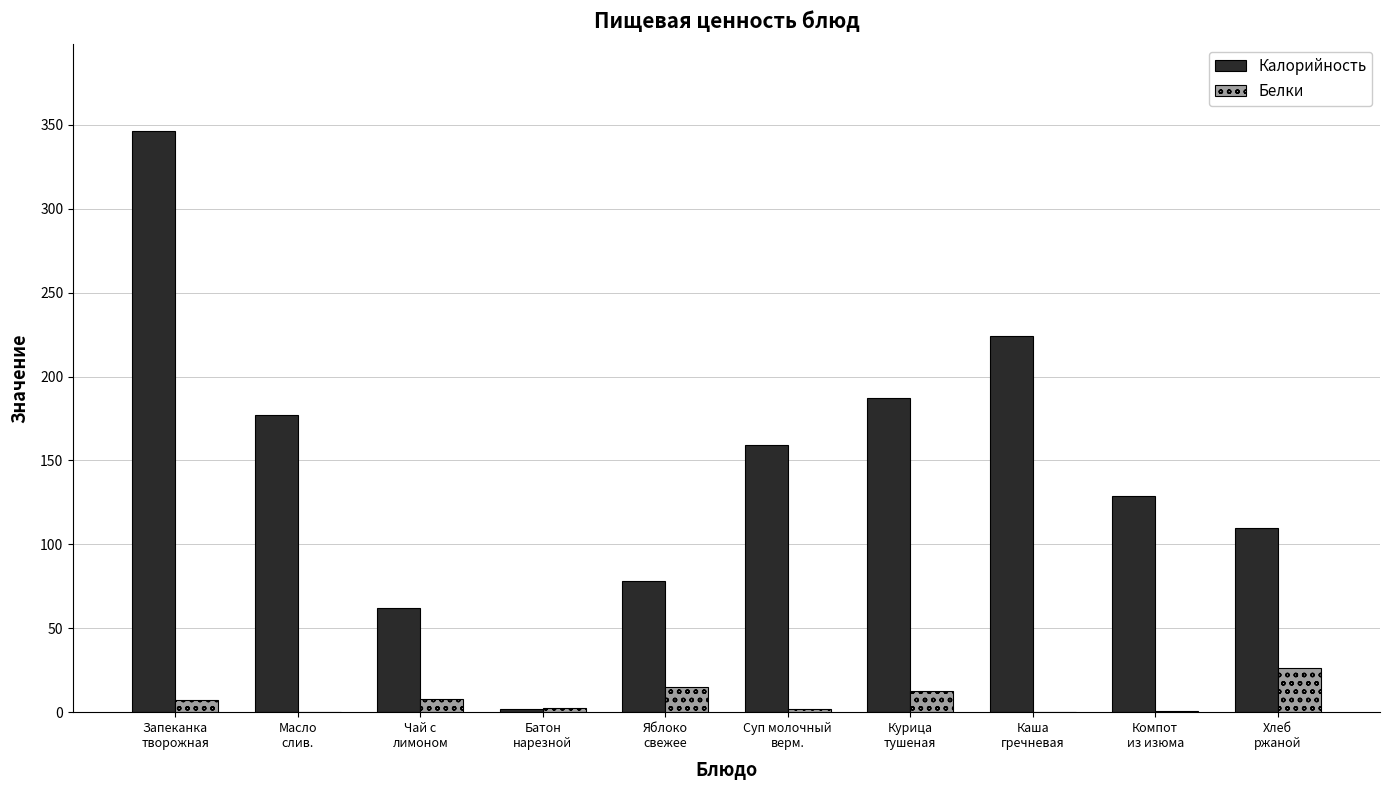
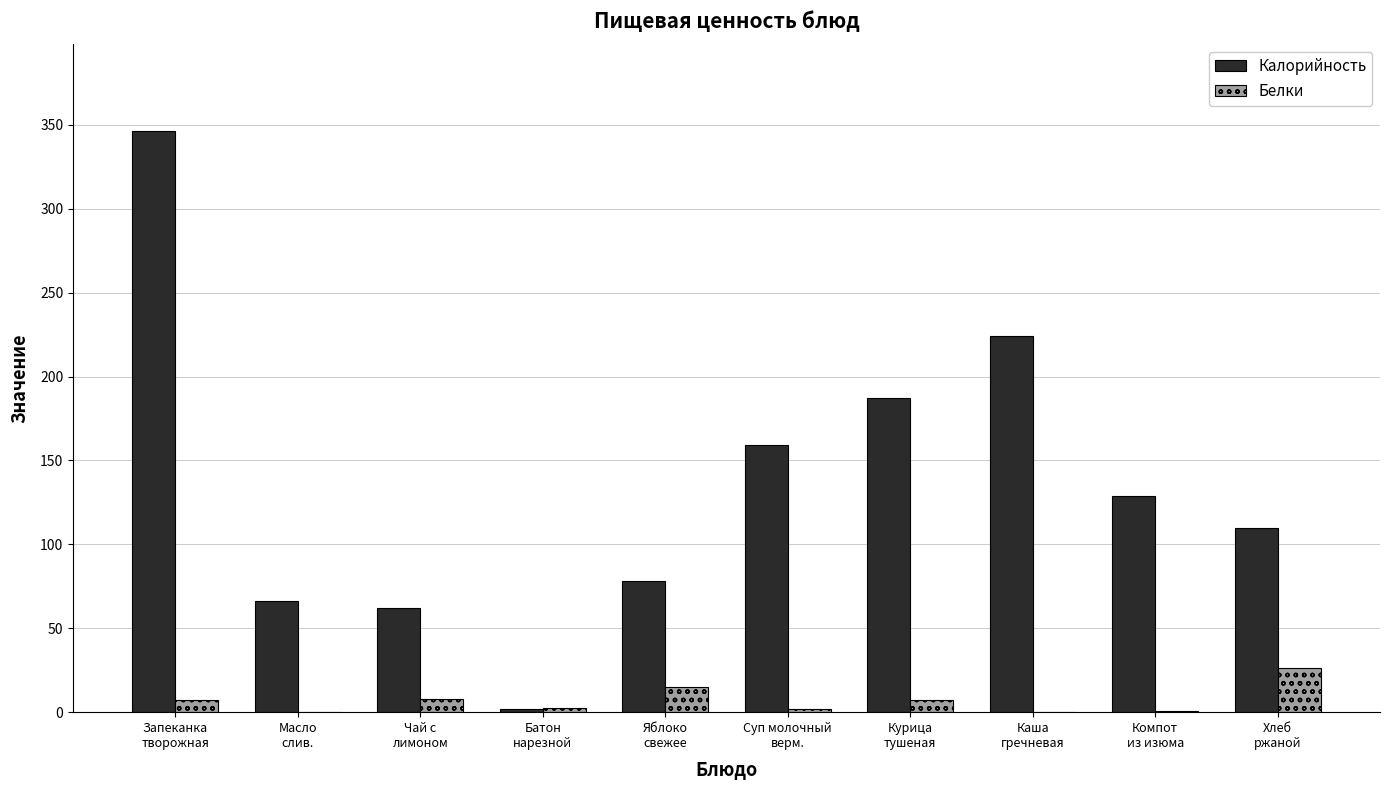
  {
    "Калорийность": {
      "Запеканка творожная": 346,
-     "Масло слив.": 177,
+     "Масло слив.": 66,
      "Чай с лимоном": 62,
      "Батон нарезной": 2,
      "Яблоко свежее": 78,
      "Суп молочный верм.": 159,
      "Курица тушеная": 187,
      "Каша гречневая": 224,
      "Компот из изюма": 129,
      "Хлеб ржаной": 110
    },
    "Белки": {
      "Запеканка творожная": 7,
      "Чай с лимоном": 8,
      "Батон нарезной": 2,
      "Яблоко свежее": 15,
      "Суп молочный верм.": 2,
-     "Курица тушеная": 13,
+     "Курица тушеная": 7,
      "Каша гречневая": 0,
      "Хлеб ржаной": 26
    }
  }
